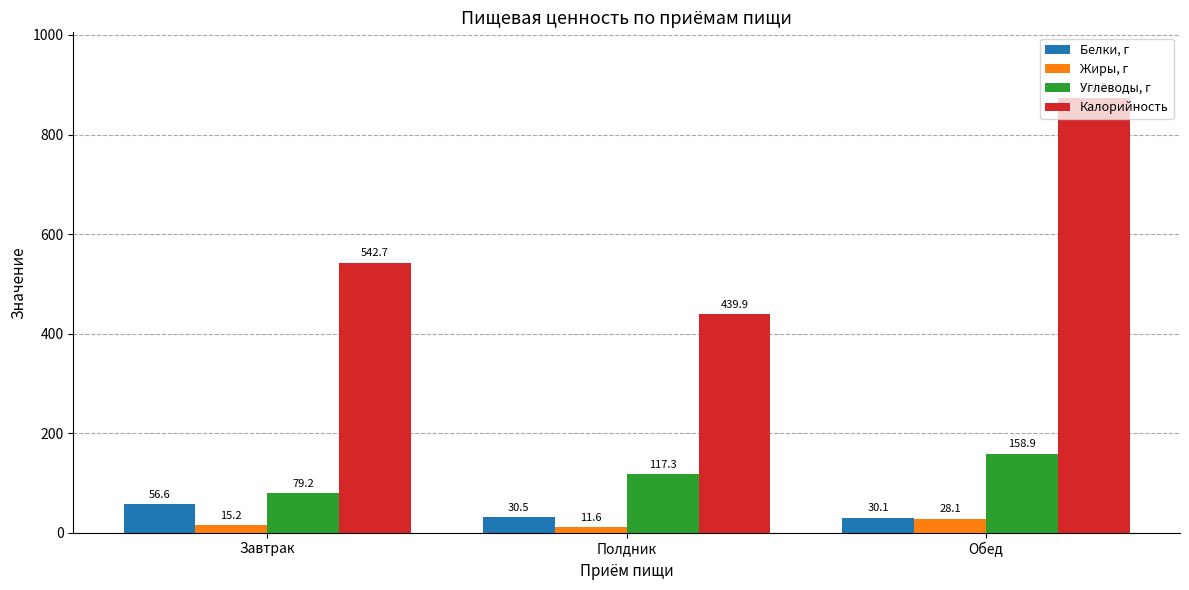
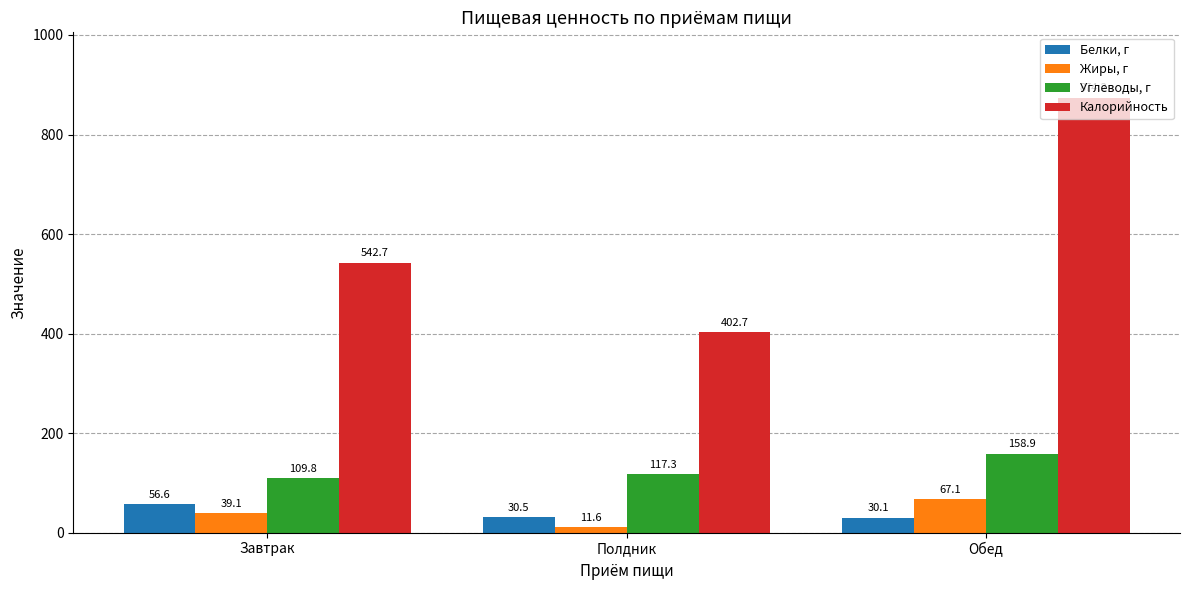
  {
    "Белки, г": {
      "Завтрак": 56.6,
      "Полдник": 30.5,
      "Обед": 30.1
    },
    "Жиры, г": {
-     "Завтрак": 15.2,
+     "Завтрак": 39.1,
      "Полдник": 11.6,
-     "Обед": 28.1
+     "Обед": 67.1
    },
    "Углеводы, г": {
-     "Завтрак": 79.2,
+     "Завтрак": 109.8,
      "Полдник": 117.3,
      "Обед": 158.9
    },
    "Калорийность": {
      "Завтрак": 542.7,
-     "Полдник": 439.9
+     "Полдник": 402.7
    }
  }
